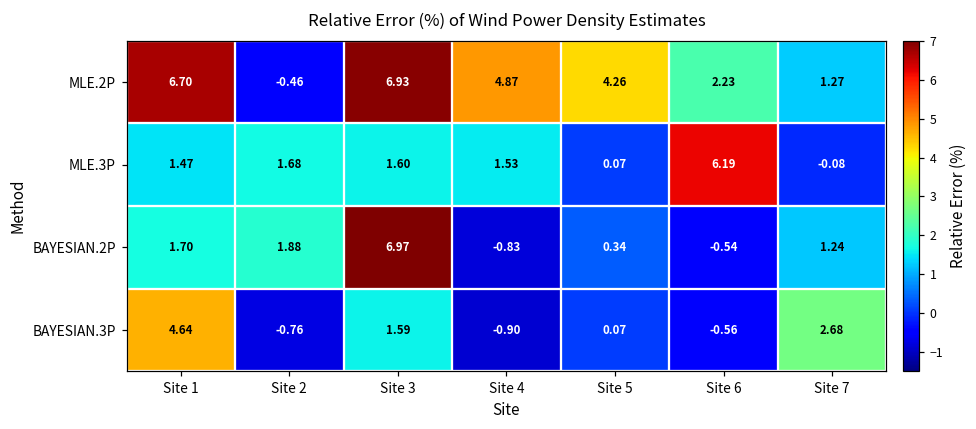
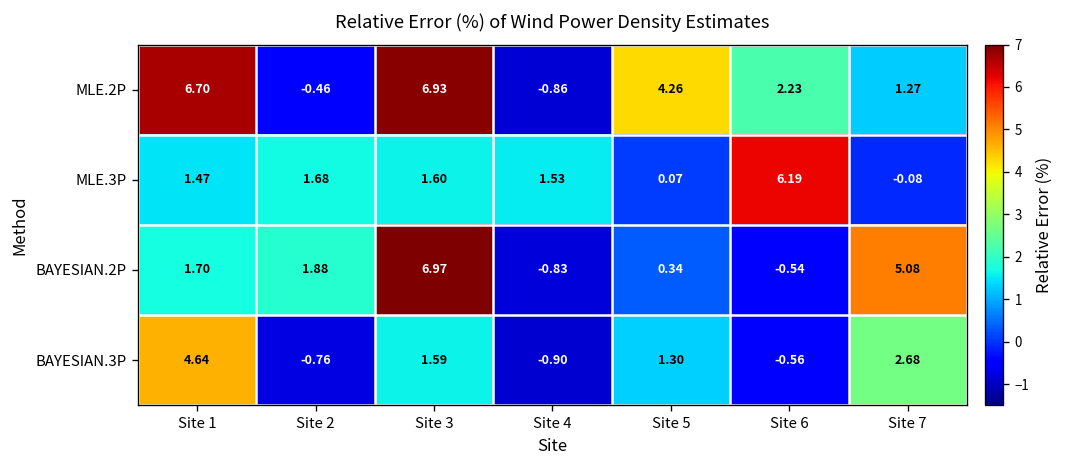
  {
    "MLE.2P": {
      "Site 1": 6.70,
      "Site 2": -0.46,
      "Site 3": 6.93,
-     "Site 4": 4.87,
+     "Site 4": -0.86,
      "Site 5": 4.26,
      "Site 6": 2.23,
      "Site 7": 1.27
    },
    "MLE.3P": {
      "Site 1": 1.47,
      "Site 2": 1.68,
      "Site 3": 1.60,
      "Site 4": 1.53,
      "Site 5": 0.07,
      "Site 6": 6.19,
      "Site 7": -0.08
    },
    "BAYESIAN.2P": {
      "Site 1": 1.70,
      "Site 2": 1.88,
      "Site 3": 6.97,
      "Site 4": -0.83,
      "Site 5": 0.34,
      "Site 6": -0.54,
-     "Site 7": 1.24
+     "Site 7": 5.08
    },
    "BAYESIAN.3P": {
      "Site 1": 4.64,
      "Site 2": -0.76,
      "Site 3": 1.59,
      "Site 4": -0.90,
-     "Site 5": 0.07,
+     "Site 5": 1.30,
      "Site 6": -0.56,
      "Site 7": 2.68
    }
  }
